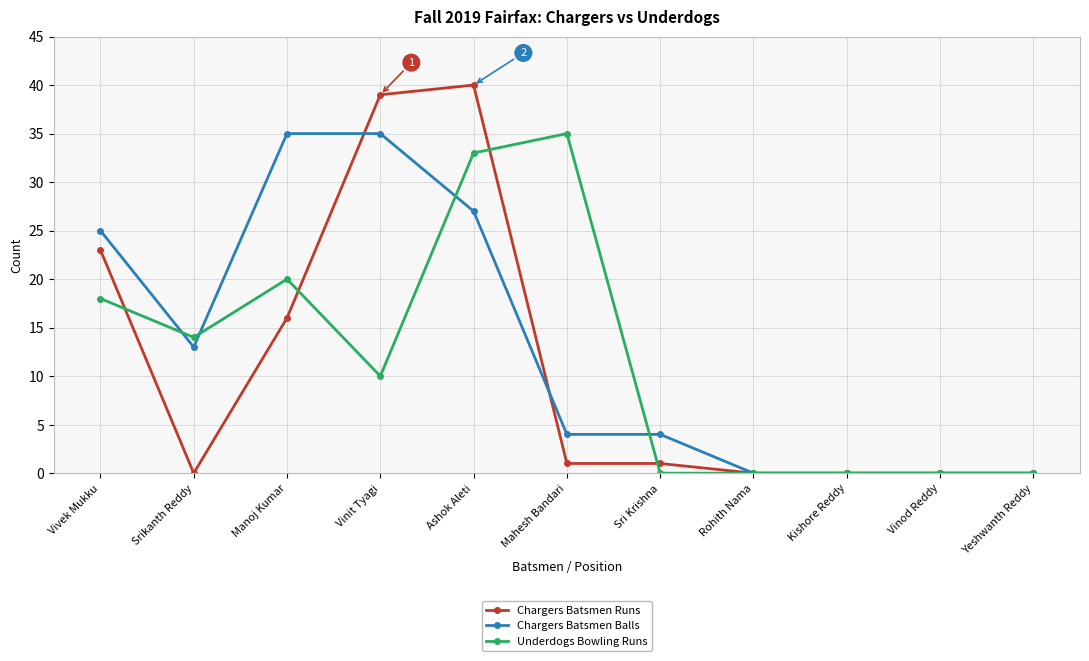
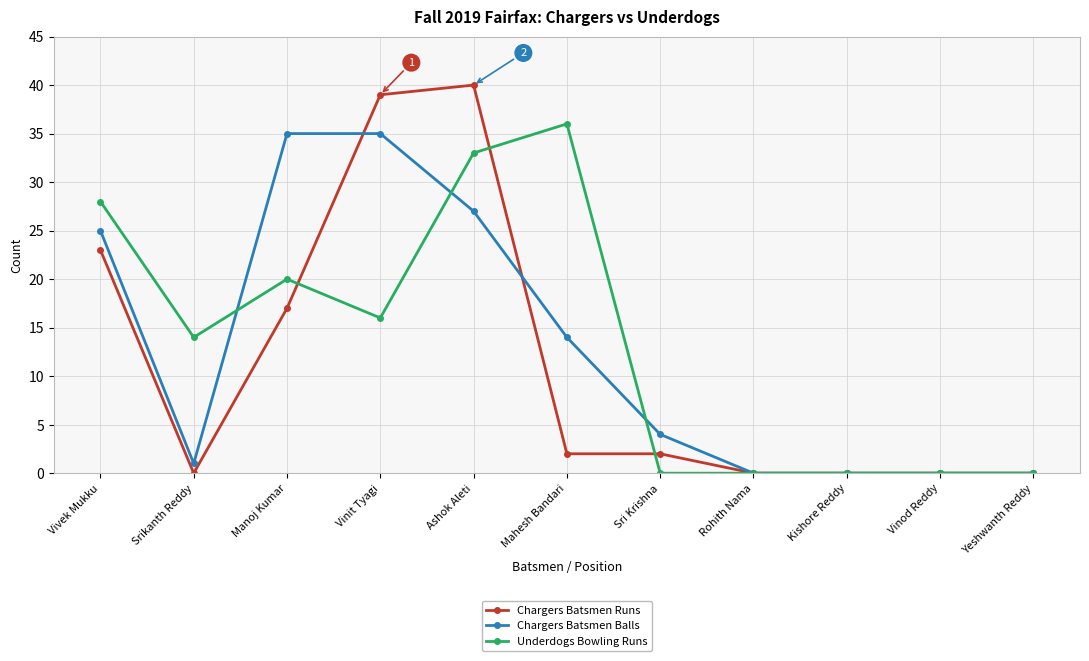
  {
    "Chargers Batsmen Runs": {
      "Vivek Mukku": 23,
      "Srikanth Reddy": 0,
-     "Manoj Kumar": 16,
+     "Manoj Kumar": 17,
      "Vinit Tyagi": 39,
      "Ashok Aleti": 40,
-     "Mahesh Bandari": 1,
-     "Sri Krishna": 1
+     "Mahesh Bandari": 2,
+     "Sri Krishna": 2
    },
    "Chargers Batsmen Balls": {
      "Vivek Mukku": 25,
-     "Srikanth Reddy": 13,
+     "Srikanth Reddy": 1,
      "Manoj Kumar": 35,
      "Vinit Tyagi": 35,
      "Ashok Aleti": 27,
-     "Mahesh Bandari": 4,
+     "Mahesh Bandari": 14,
      "Sri Krishna": 4
    },
    "Underdogs Bowling Runs": {
-     "Vivek Mukku": 18,
+     "Vivek Mukku": 28,
      "Srikanth Reddy": 14,
      "Manoj Kumar": 20,
-     "Vinit Tyagi": 10,
+     "Vinit Tyagi": 16,
      "Ashok Aleti": 33,
-     "Mahesh Bandari": 35,
+     "Mahesh Bandari": 36,
      "Sri Krishna": 0
    }
  }
